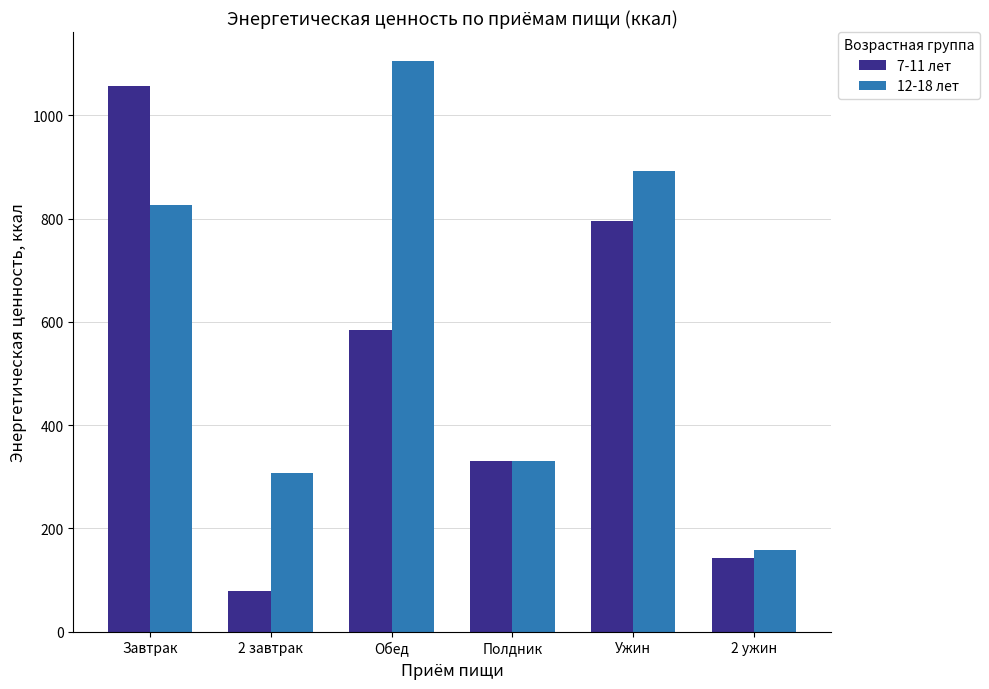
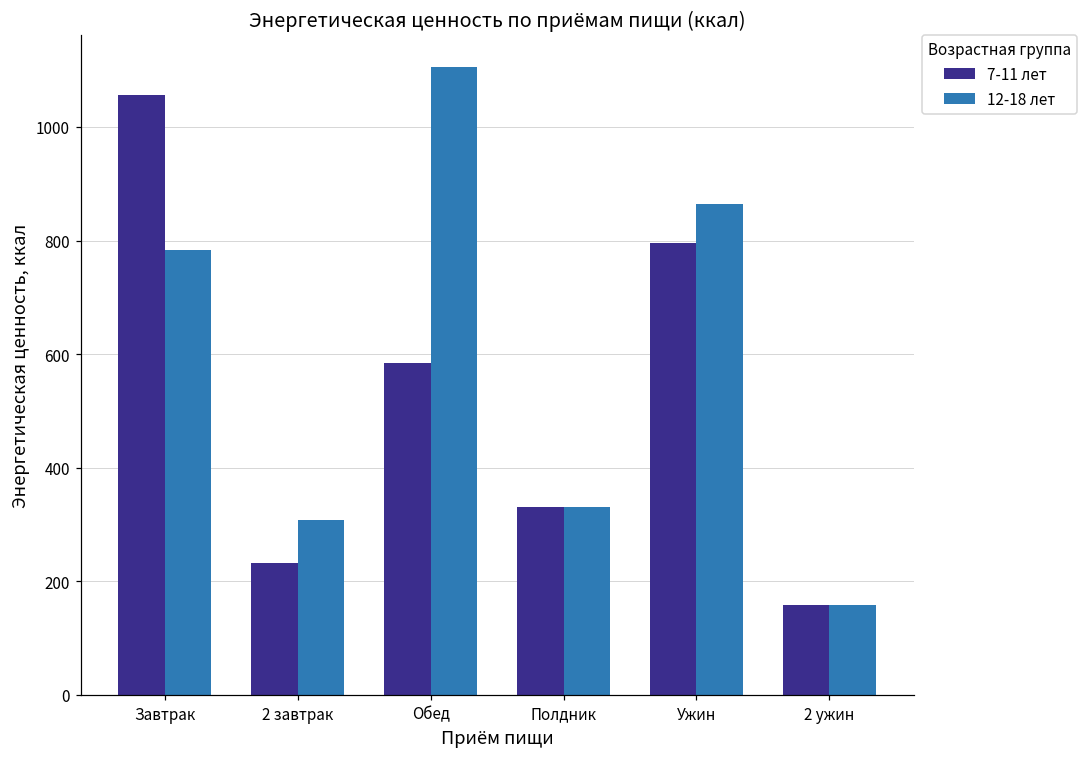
  {
    "7-11 лет": {
      "Завтрак": 1060,
-     "2 завтрак": 80,
+     "2 завтрак": 230,
      "Обед": 580,
      "Полдник": 330,
      "Ужин": 800,
-     "2 ужин": 140
+     "2 ужин": 160
    },
    "12-18 лет": {
-     "Завтрак": 830,
+     "Завтрак": 780,
      "2 завтрак": 310,
      "Обед": 1110,
      "Полдник": 330,
-     "Ужин": 890,
+     "Ужин": 860,
      "2 ужин": 160
    }
  }
